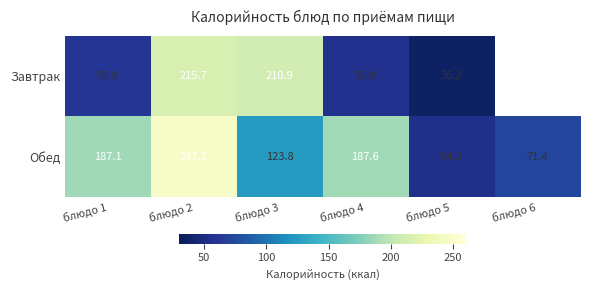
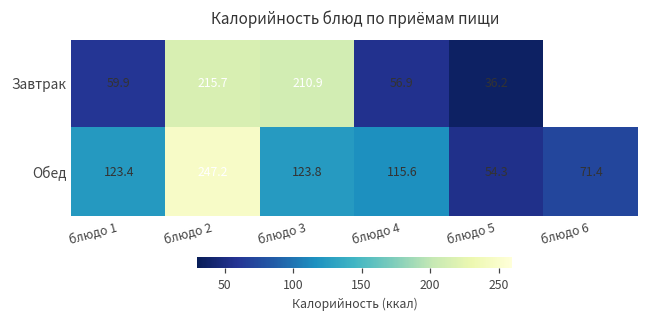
  {
    "Завтрак": {
      "блюдо 1": 59.9,
      "блюдо 2": 215.7,
      "блюдо 3": 210.9,
      "блюдо 4": 56.9,
      "блюдо 5": 36.2
    },
    "Обед": {
-     "блюдо 1": 187.1,
+     "блюдо 1": 123.4,
      "блюдо 2": 247.2,
      "блюдо 3": 123.8,
-     "блюдо 4": 187.6,
+     "блюдо 4": 115.6,
      "блюдо 5": 54.3,
      "блюдо 6": 71.4
    }
  }
